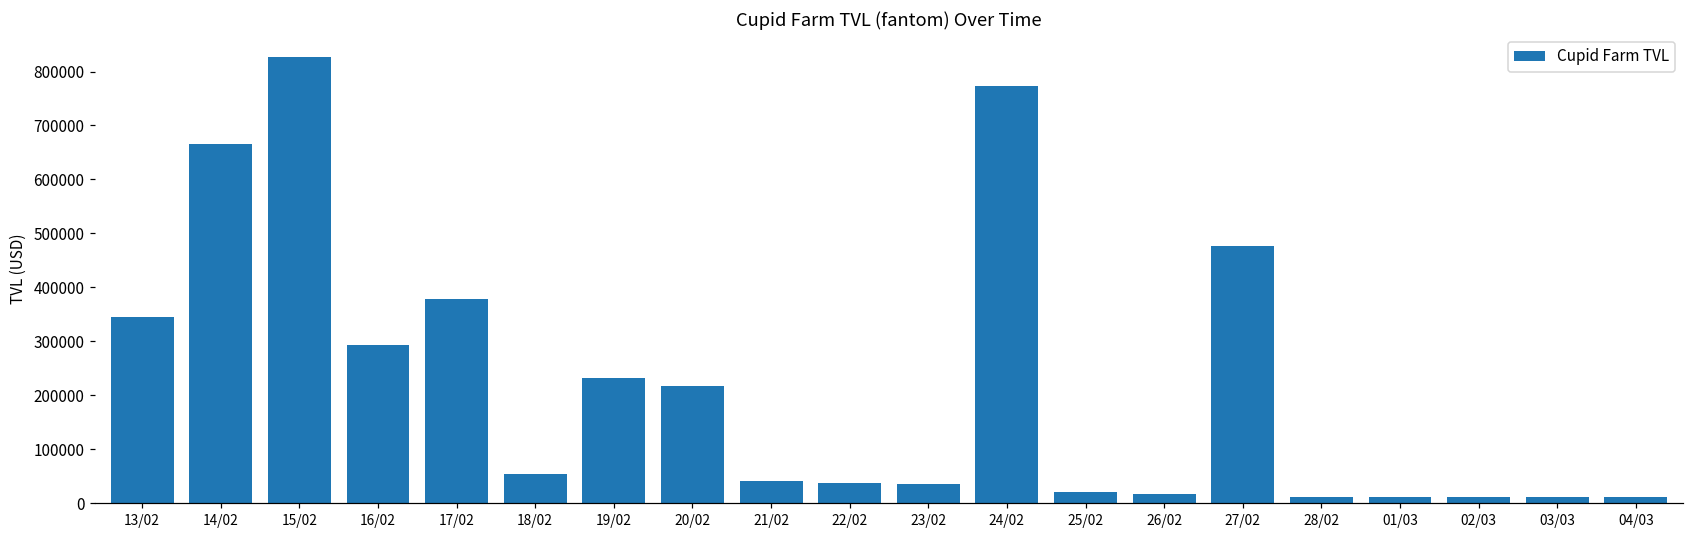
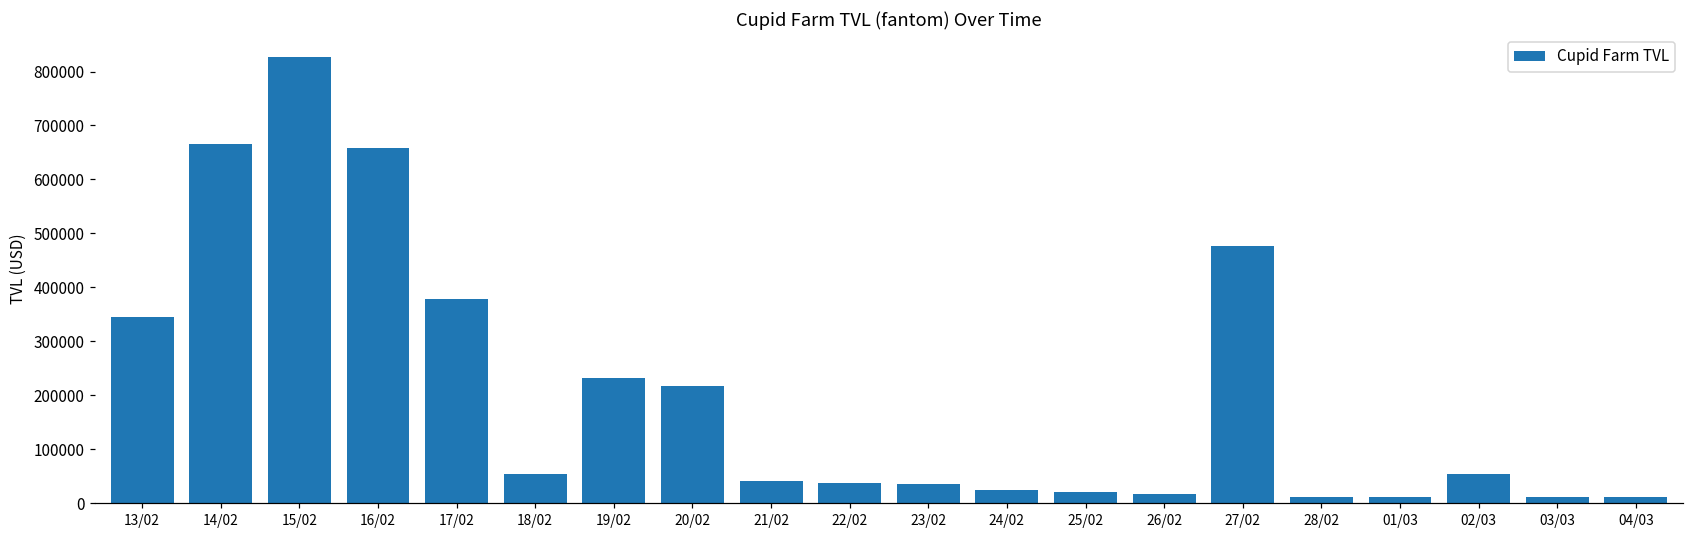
  {
    "13/02": 350000,
    "14/02": 670000,
    "15/02": 830000,
-   "16/02": 290000,
+   "16/02": 660000,
    "17/02": 380000,
    "18/02": 50000,
    "19/02": 230000,
    "20/02": 220000,
    "21/02": 40000,
    "22/02": 40000,
    "23/02": 30000,
-   "24/02": 770000,
+   "24/02": 20000,
    "25/02": 20000,
    "26/02": 20000,
    "27/02": 480000,
    "28/02": 10000,
    "01/03": 10000,
-   "02/03": 10000,
+   "02/03": 50000,
    "03/03": 10000,
    "04/03": 10000
  }
